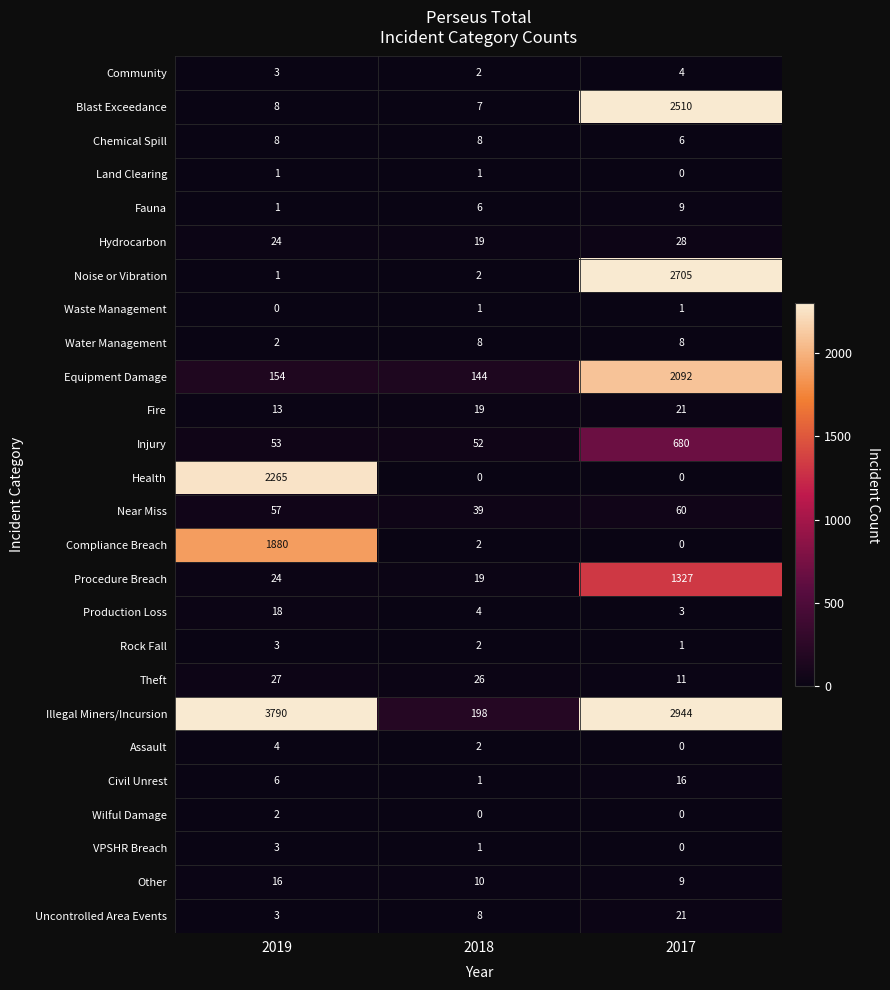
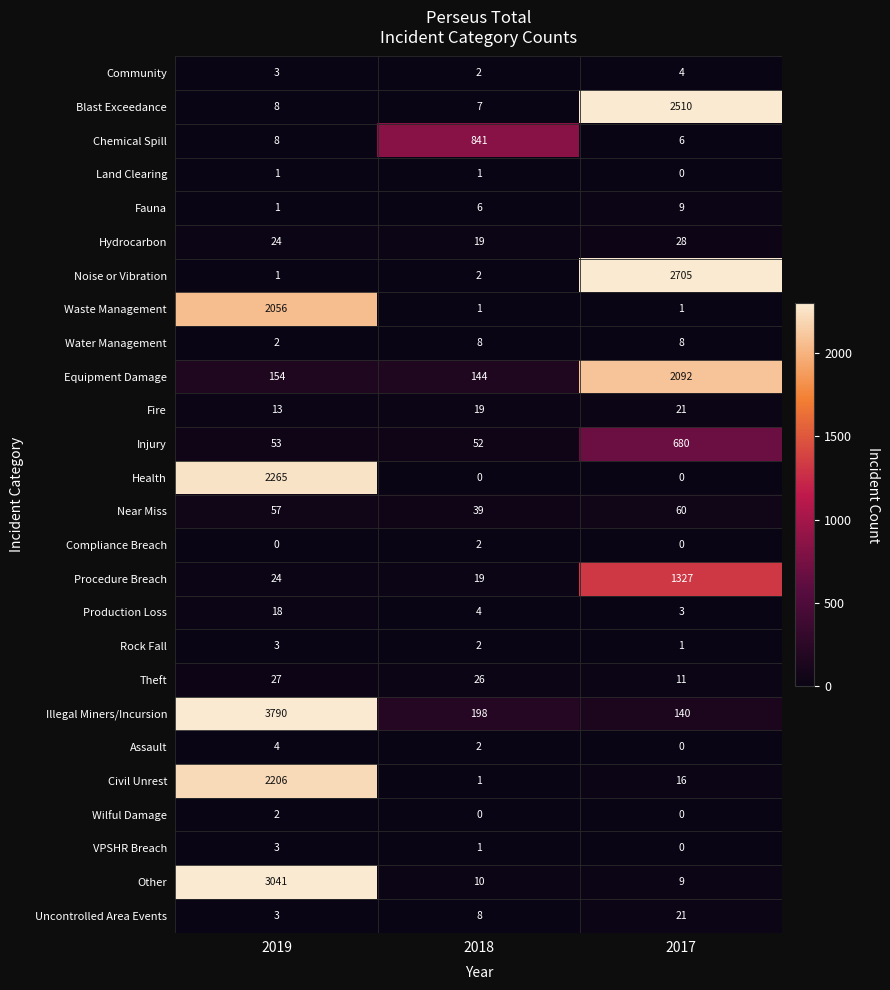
  {
    "Community": {
      "2019": 3,
      "2018": 2,
      "2017": 4
    },
    "Blast Exceedance": {
      "2019": 8,
      "2018": 7,
      "2017": 2510
    },
    "Chemical Spill": {
      "2019": 8,
-     "2018": 8,
+     "2018": 841,
      "2017": 6
    },
    "Land Clearing": {
      "2019": 1,
      "2018": 1,
      "2017": 0
    },
    "Fauna": {
      "2019": 1,
      "2018": 6,
      "2017": 9
    },
    "Hydrocarbon": {
      "2019": 24,
      "2018": 19,
      "2017": 28
    },
    "Noise or Vibration": {
      "2019": 1,
      "2018": 2,
      "2017": 2705
    },
    "Waste Management": {
-     "2019": 0,
+     "2019": 2056,
      "2018": 1,
      "2017": 1
    },
    "Water Management": {
      "2019": 2,
      "2018": 8,
      "2017": 8
    },
    "Equipment Damage": {
      "2019": 154,
      "2018": 144,
      "2017": 2092
    },
    "Fire": {
      "2019": 13,
      "2018": 19,
      "2017": 21
    },
    "Injury": {
      "2019": 53,
      "2018": 52,
      "2017": 680
    },
    "Health": {
      "2019": 2265,
      "2018": 0,
      "2017": 0
    },
    "Near Miss": {
      "2019": 57,
      "2018": 39,
      "2017": 60
    },
    "Compliance Breach": {
-     "2019": 1880,
+     "2019": 0,
      "2018": 2,
      "2017": 0
    },
    "Procedure Breach": {
      "2019": 24,
      "2018": 19,
      "2017": 1327
    },
    "Production Loss": {
      "2019": 18,
      "2018": 4,
      "2017": 3
    },
    "Rock Fall": {
      "2019": 3,
      "2018": 2,
      "2017": 1
    },
    "Theft": {
      "2019": 27,
      "2018": 26,
      "2017": 11
    },
    "Illegal Miners/Incursion": {
      "2019": 3790,
      "2018": 198,
-     "2017": 2944
+     "2017": 140
    },
    "Assault": {
      "2019": 4,
      "2018": 2,
      "2017": 0
    },
    "Civil Unrest": {
-     "2019": 6,
+     "2019": 2206,
      "2018": 1,
      "2017": 16
    },
    "Wilful Damage": {
      "2019": 2,
      "2018": 0,
      "2017": 0
    },
    "VPSHR Breach": {
      "2019": 3,
      "2018": 1,
      "2017": 0
    },
    "Other": {
-     "2019": 16,
+     "2019": 3041,
      "2018": 10,
      "2017": 9
    },
    "Uncontrolled Area Events": {
      "2019": 3,
      "2018": 8,
      "2017": 21
    }
  }
